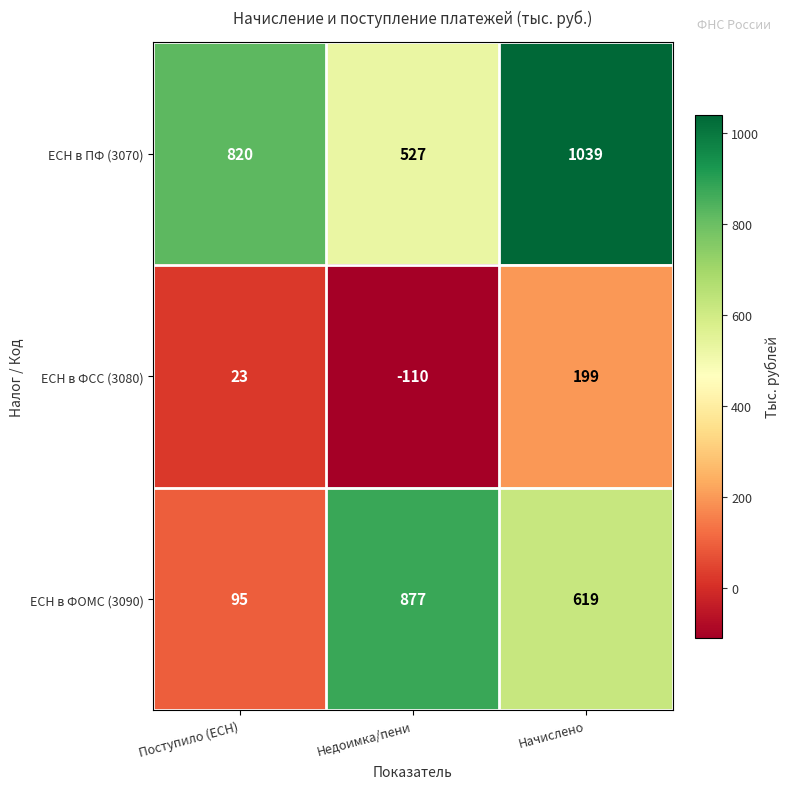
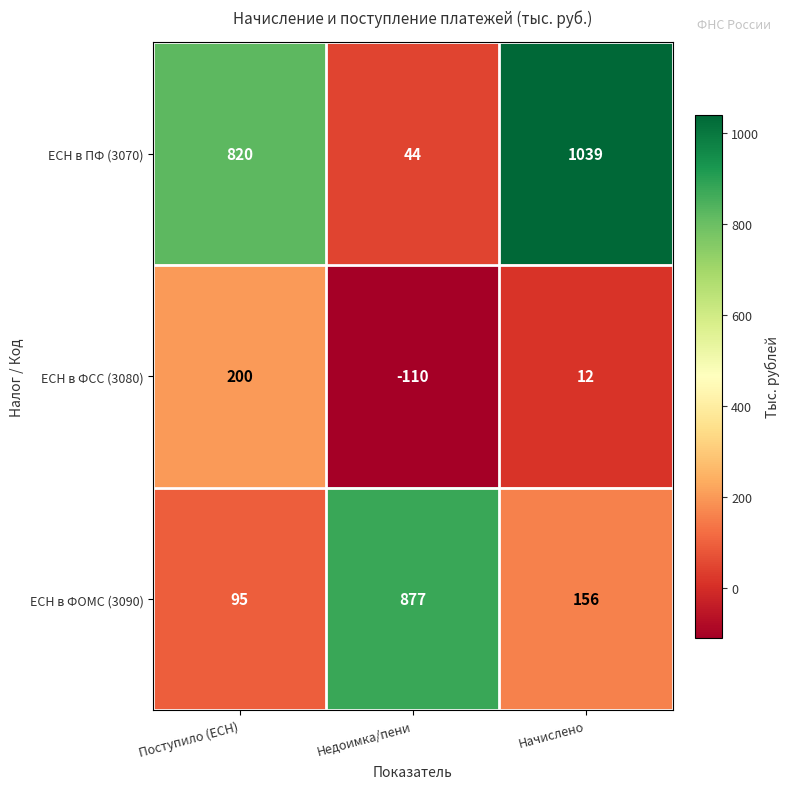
  {
    "ЕСН в ПФ (3070)": {
      "Поступило (ЕСН)": 820,
-     "Недоимка/пени": 527,
+     "Недоимка/пени": 44,
      "Начислено": 1039
    },
    "ЕСН в ФСС (3080)": {
-     "Поступило (ЕСН)": 23,
+     "Поступило (ЕСН)": 200,
      "Недоимка/пени": -110,
-     "Начислено": 199
+     "Начислено": 12
    },
    "ЕСН в ФОМС (3090)": {
      "Поступило (ЕСН)": 95,
      "Недоимка/пени": 877,
-     "Начислено": 619
+     "Начислено": 156
    }
  }
